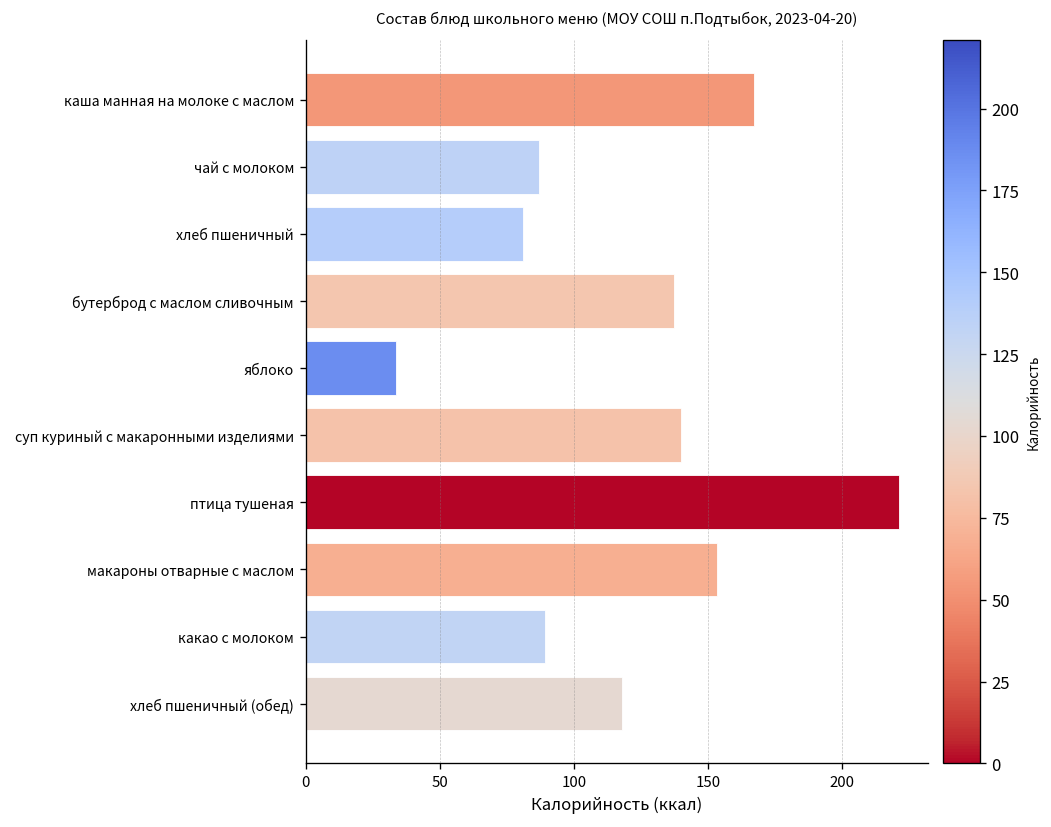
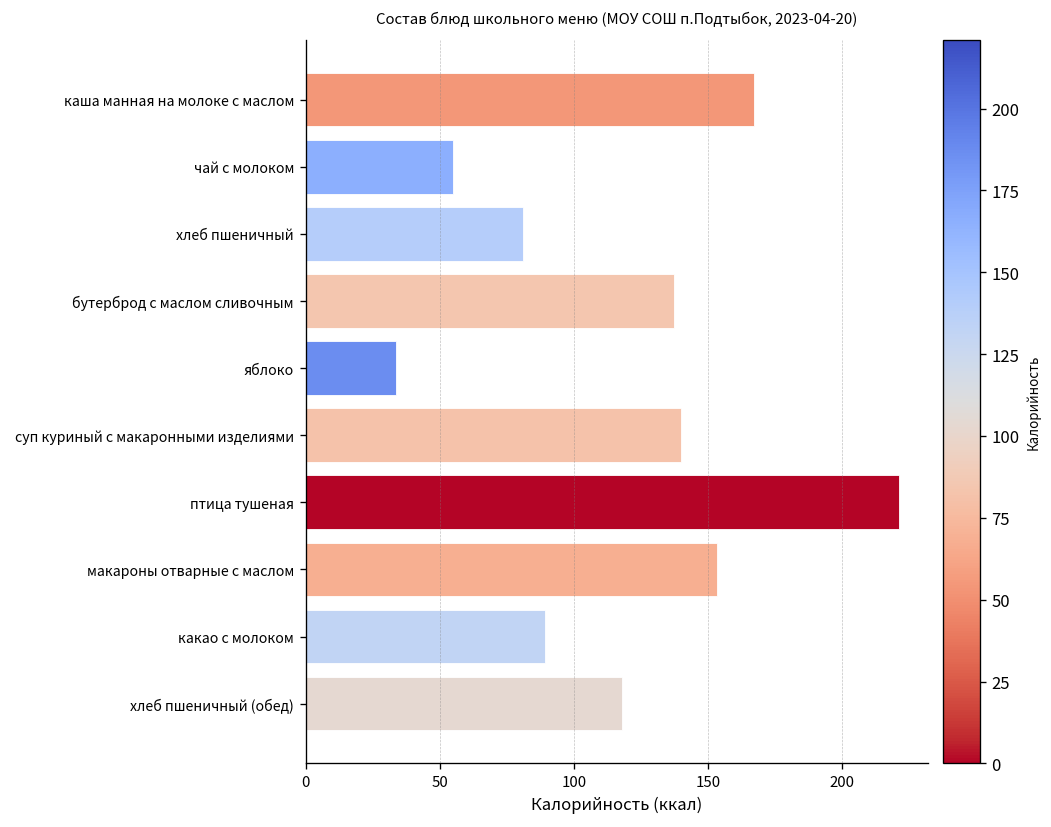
  {
    "каша манная на молоке с маслом": 167,
-   "чай с молоком": 87,
+   "чай с молоком": 55,
    "хлеб пшеничный": 81,
    "бутерброд с маслом сливочным": 137,
    "яблоко": 34,
    "суп куриный с макаронными изделиями": 140,
    "птица тушеная": 221,
    "макароны отварные с маслом": 153,
    "какао с молоком": 89,
    "хлеб пшеничный (обед)": 118
  }
